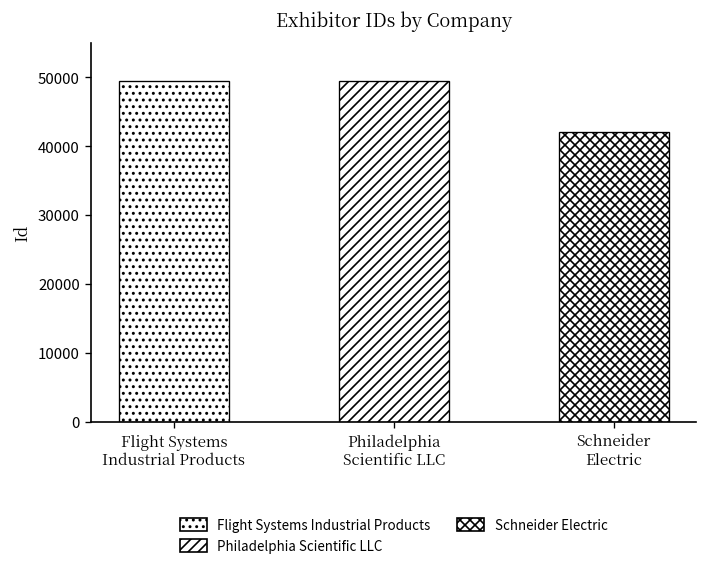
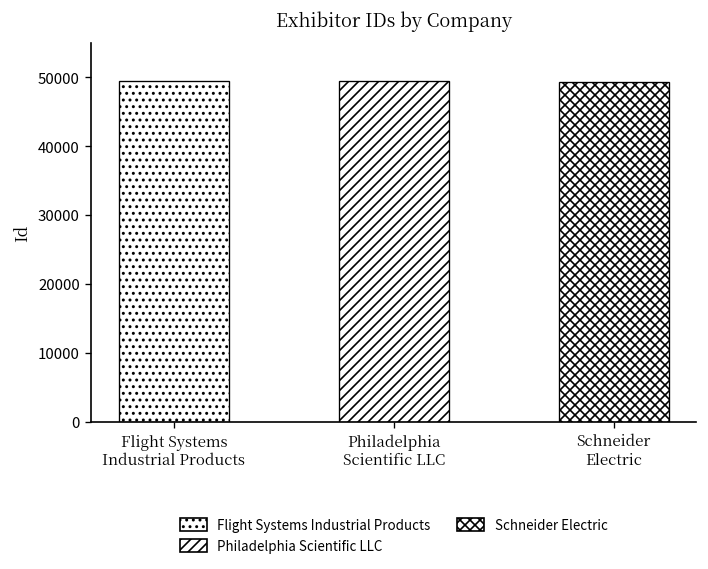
  {
    "Flight Systems Industrial Products": 49000,
    "Philadelphia Scientific LLC": 49000,
-   "Schneider Electric": 42000
+   "Schneider Electric": 49000
  }
